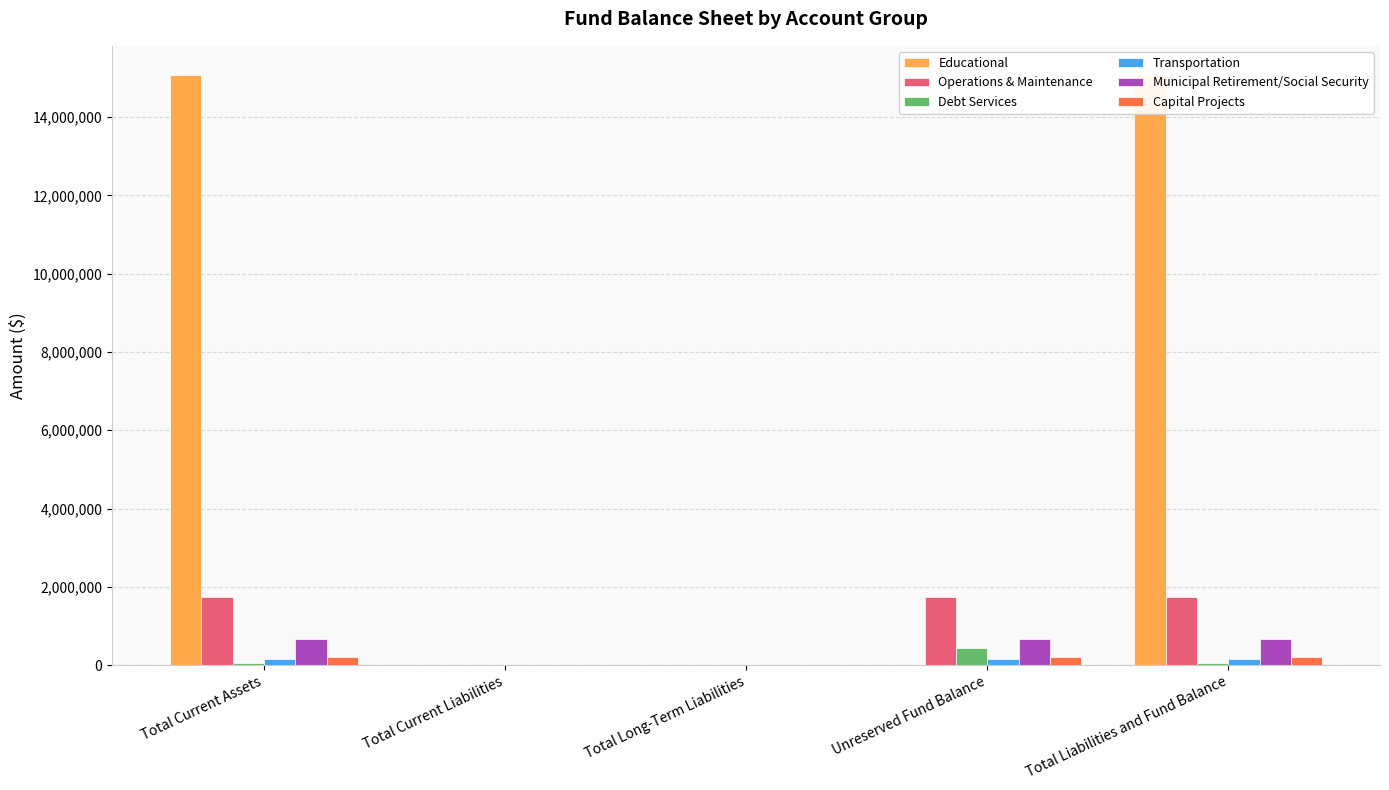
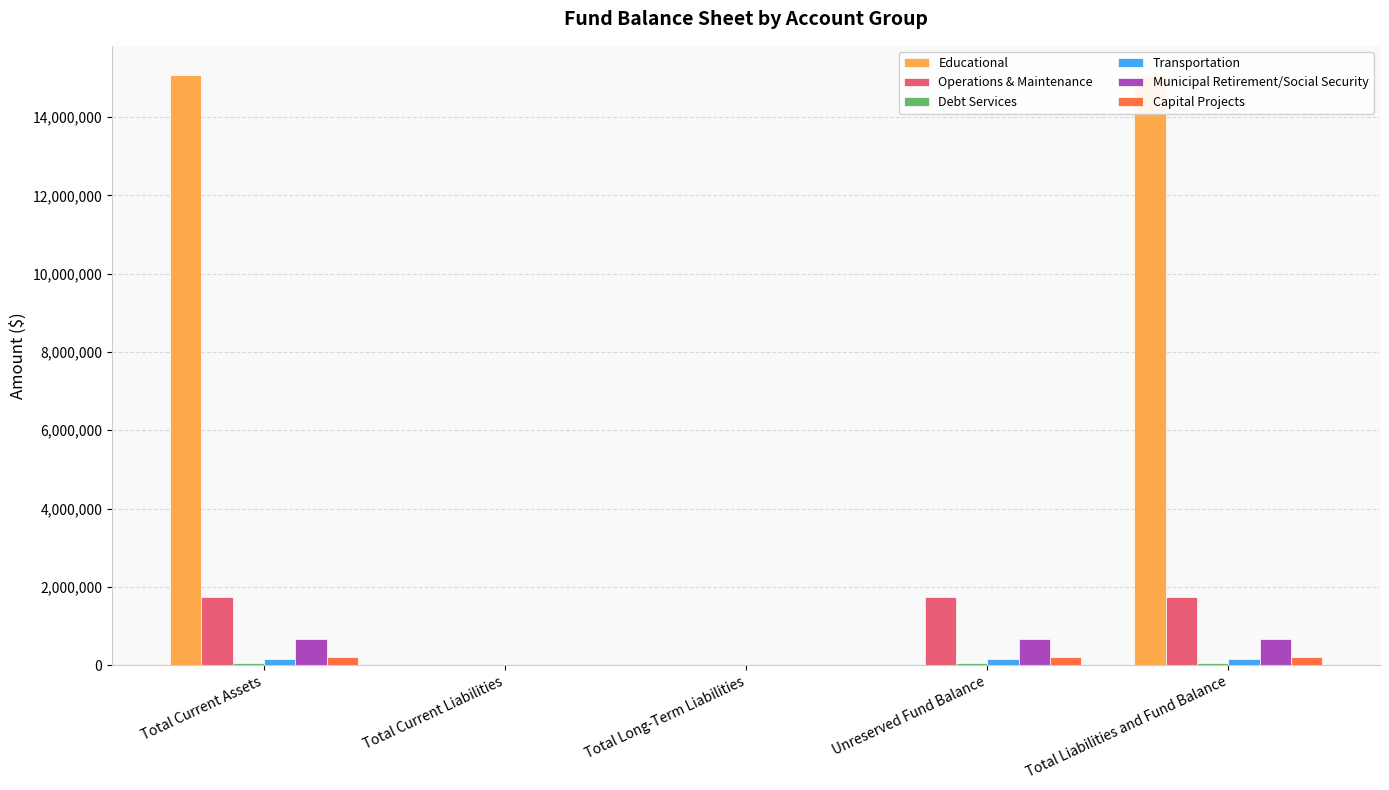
  {
    "Debt Services": {
      "Total Current Liabilities": "0",
      "Total Long-Term Liabilities": "0",
-     "Unreserved Fund Balance": "400,000"
+     "Unreserved Fund Balance": "0"
    },
    "Transportation": {
      "Total Current Assets": "100,000",
      "Total Current Liabilities": "0",
      "Total Long-Term Liabilities": "0",
      "Unreserved Fund Balance": "100,000",
      "Total Liabilities and Fund Balance": "100,000"
    },
    "Municipal Retirement/Social Security": {
      "Total Current Assets": "700,000",
      "Total Current Liabilities": "0",
      "Total Long-Term Liabilities": "0",
      "Unreserved Fund Balance": "700,000",
      "Total Liabilities and Fund Balance": "700,000"
    }
  }
